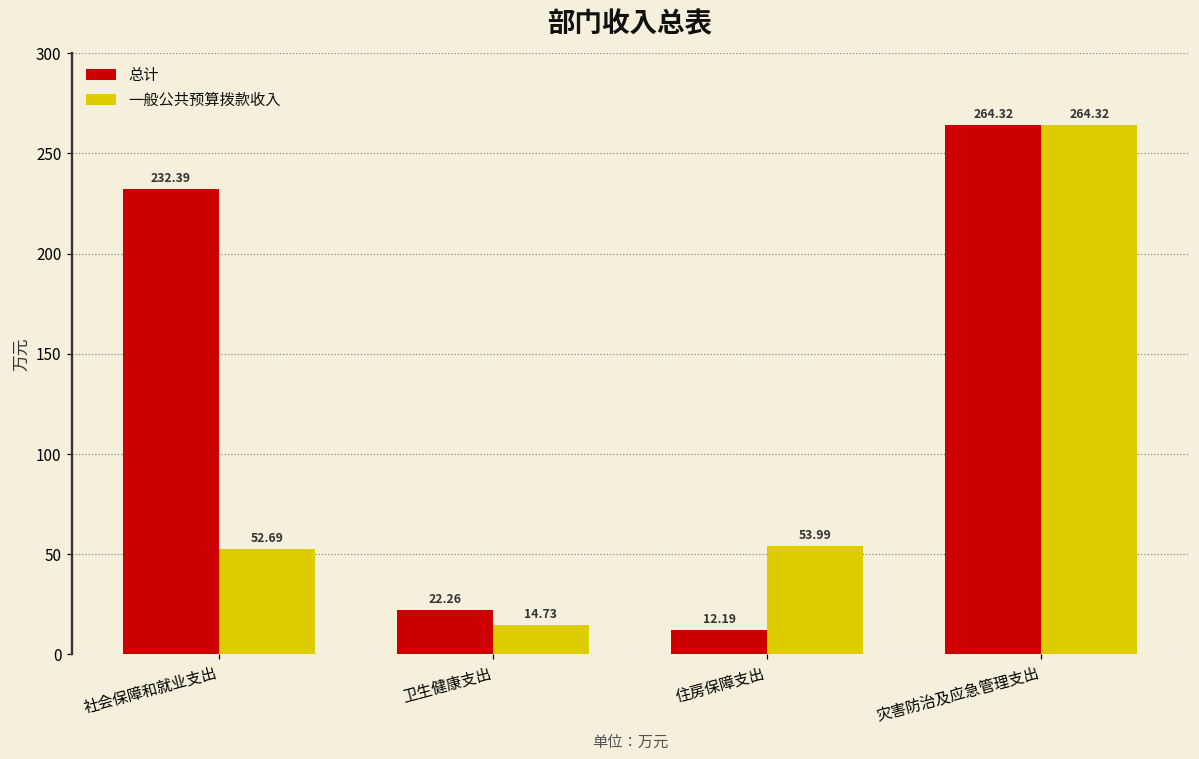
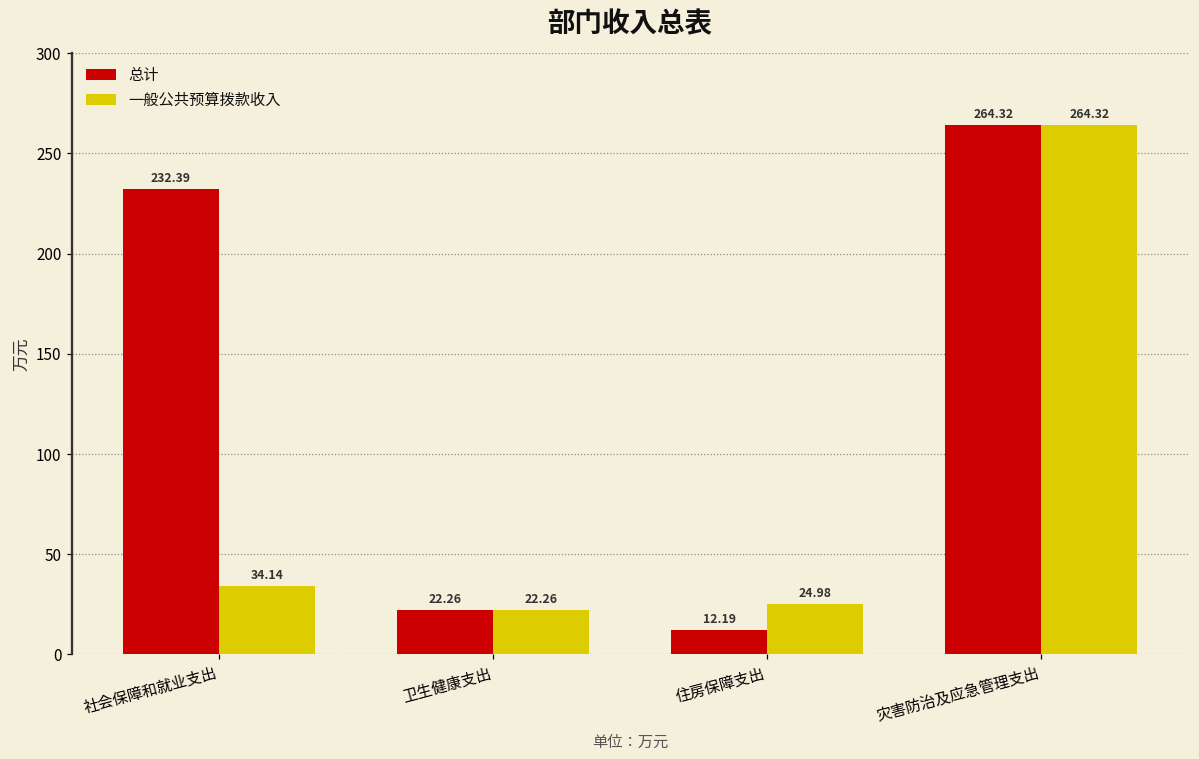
  {
    "总计": {
      "社会保障和就业支出": 232.39,
      "卫生健康支出": 22.26,
      "住房保障支出": 12.19,
      "灾害防治及应急管理支出": 264.32
    },
    "一般公共预算拨款收入": {
-     "社会保障和就业支出": 52.69,
-     "卫生健康支出": 14.73,
-     "住房保障支出": 53.99,
+     "社会保障和就业支出": 34.14,
+     "卫生健康支出": 22.26,
+     "住房保障支出": 24.98,
      "灾害防治及应急管理支出": 264.32
    }
  }
